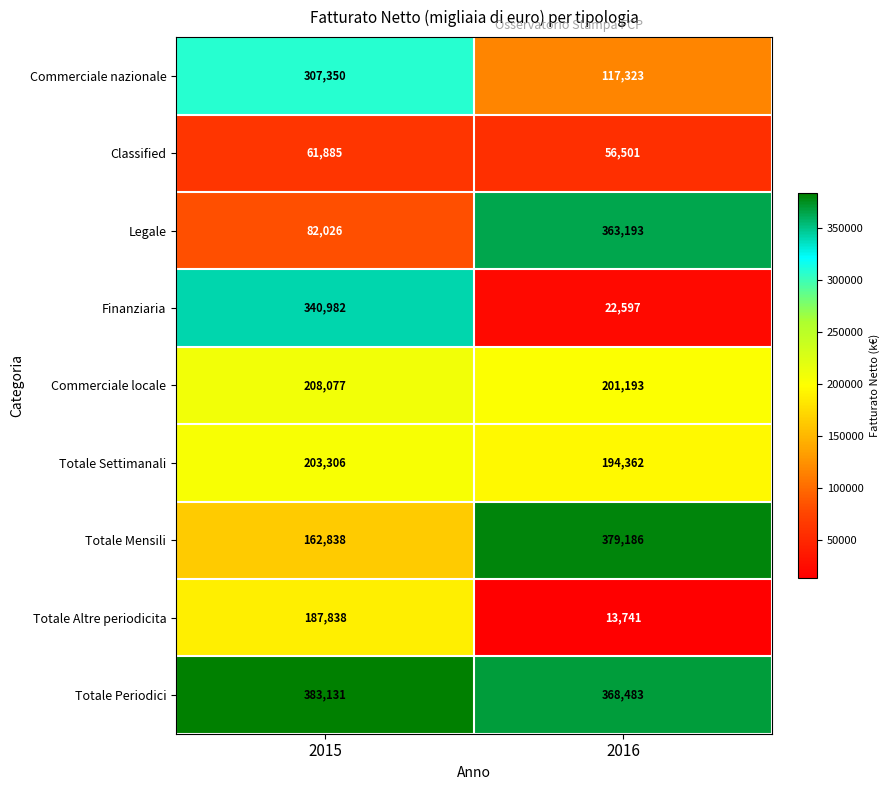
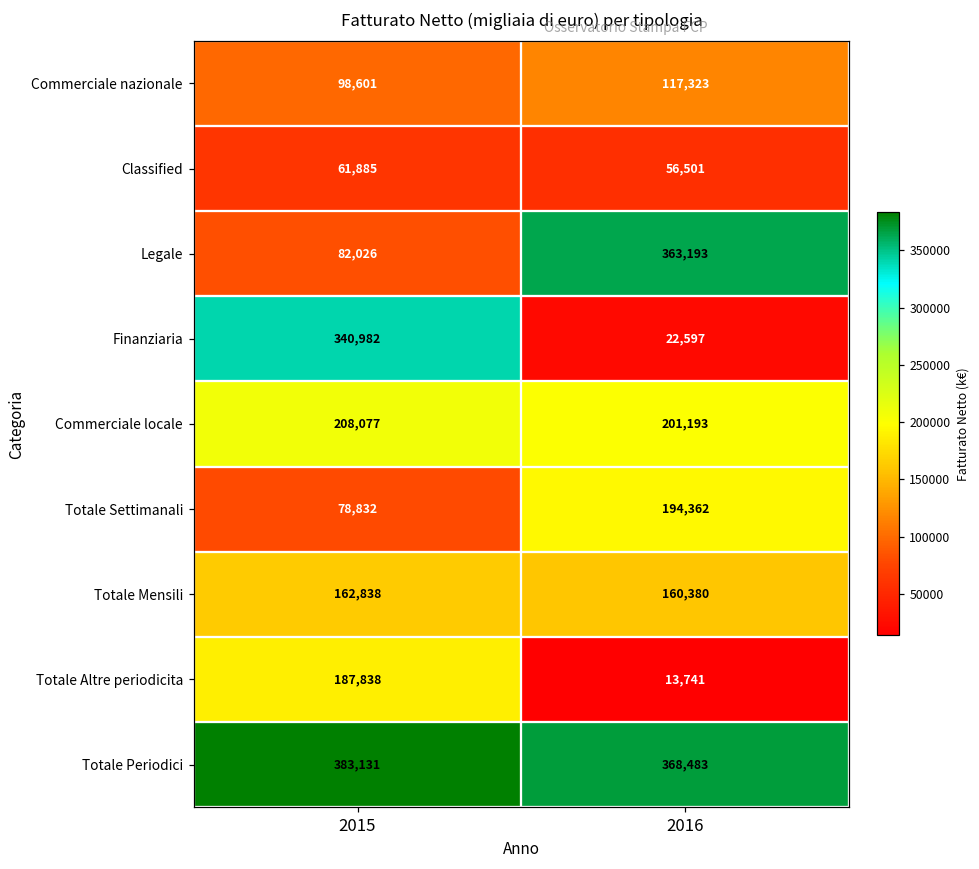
  {
    "Commerciale nazionale": {
-     "2015": "307,350",
+     "2015": "98,601",
      "2016": "117,323"
    },
    "Classified": {
      "2015": "61,885",
      "2016": "56,501"
    },
    "Legale": {
      "2015": "82,026",
      "2016": "363,193"
    },
    "Finanziaria": {
      "2015": "340,982",
      "2016": "22,597"
    },
    "Commerciale locale": {
      "2015": "208,077",
      "2016": "201,193"
    },
    "Totale Settimanali": {
-     "2015": "203,306",
+     "2015": "78,832",
      "2016": "194,362"
    },
    "Totale Mensili": {
      "2015": "162,838",
-     "2016": "379,186"
+     "2016": "160,380"
    },
    "Totale Altre periodicita": {
      "2015": "187,838",
      "2016": "13,741"
    },
    "Totale Periodici": {
      "2015": "383,131",
      "2016": "368,483"
    }
  }
